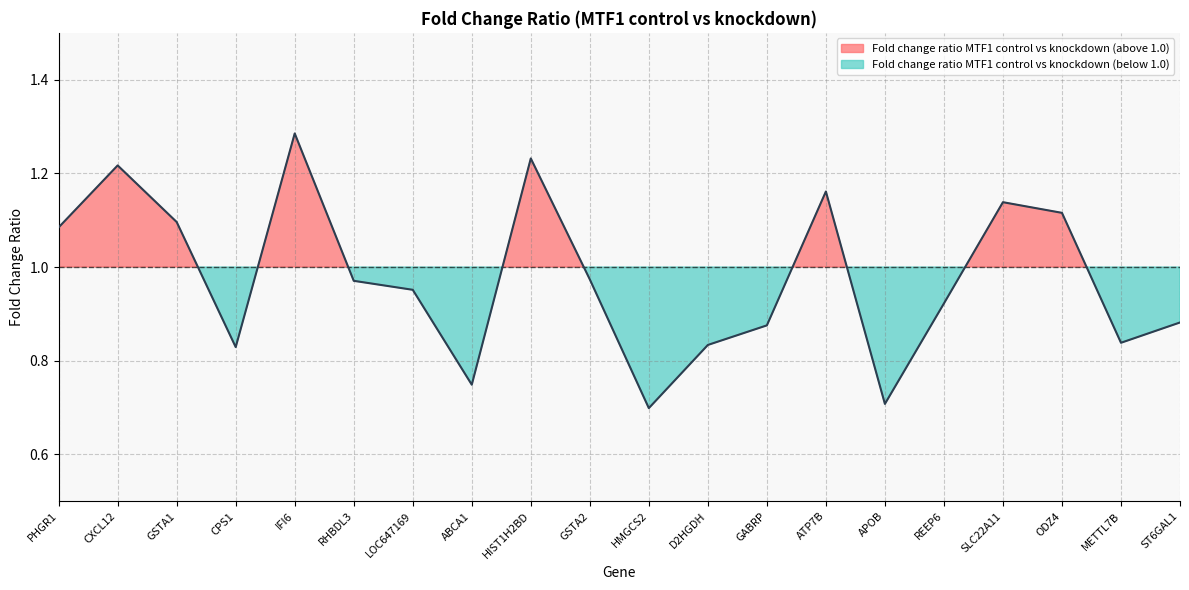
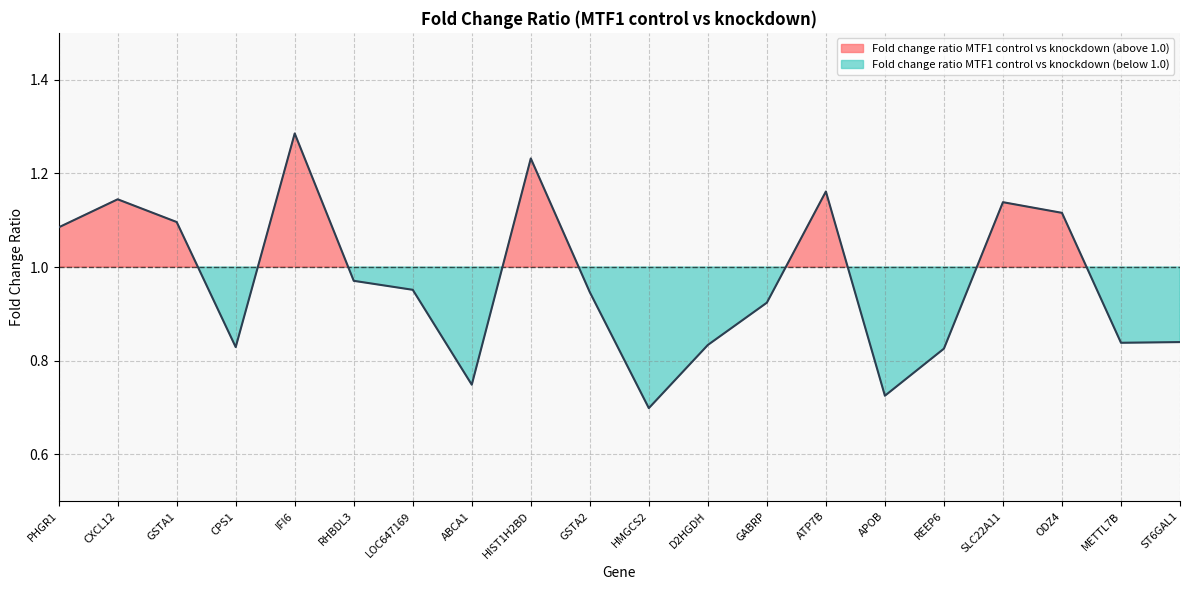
  {
    "PHGR1": 1.08,
-   "CXCL12": 1.22,
+   "CXCL12": 1.14,
    "GSTA1": 1.10,
    "CPS1": 0.83,
    "IFI6": 1.29,
    "RHBDL3": 0.97,
    "LOC647169": 0.95,
    "ABCA1": 0.75,
    "HIST1H2BD": 1.23,
-   "GSTA2": 0.97,
+   "GSTA2": 0.95,
    "HMGCS2": 0.70,
    "D2HGDH": 0.83,
-   "GABRP": 0.88,
+   "GABRP": 0.92,
    "ATP7B": 1.16,
-   "APOB": 0.71,
-   "REEP6": 0.92,
+   "APOB": 0.73,
+   "REEP6": 0.83,
    "SLC22A11": 1.14,
    "ODZ4": 1.12,
    "METTL7B": 0.84,
-   "ST6GAL1": 0.88
+   "ST6GAL1": 0.84
  }
